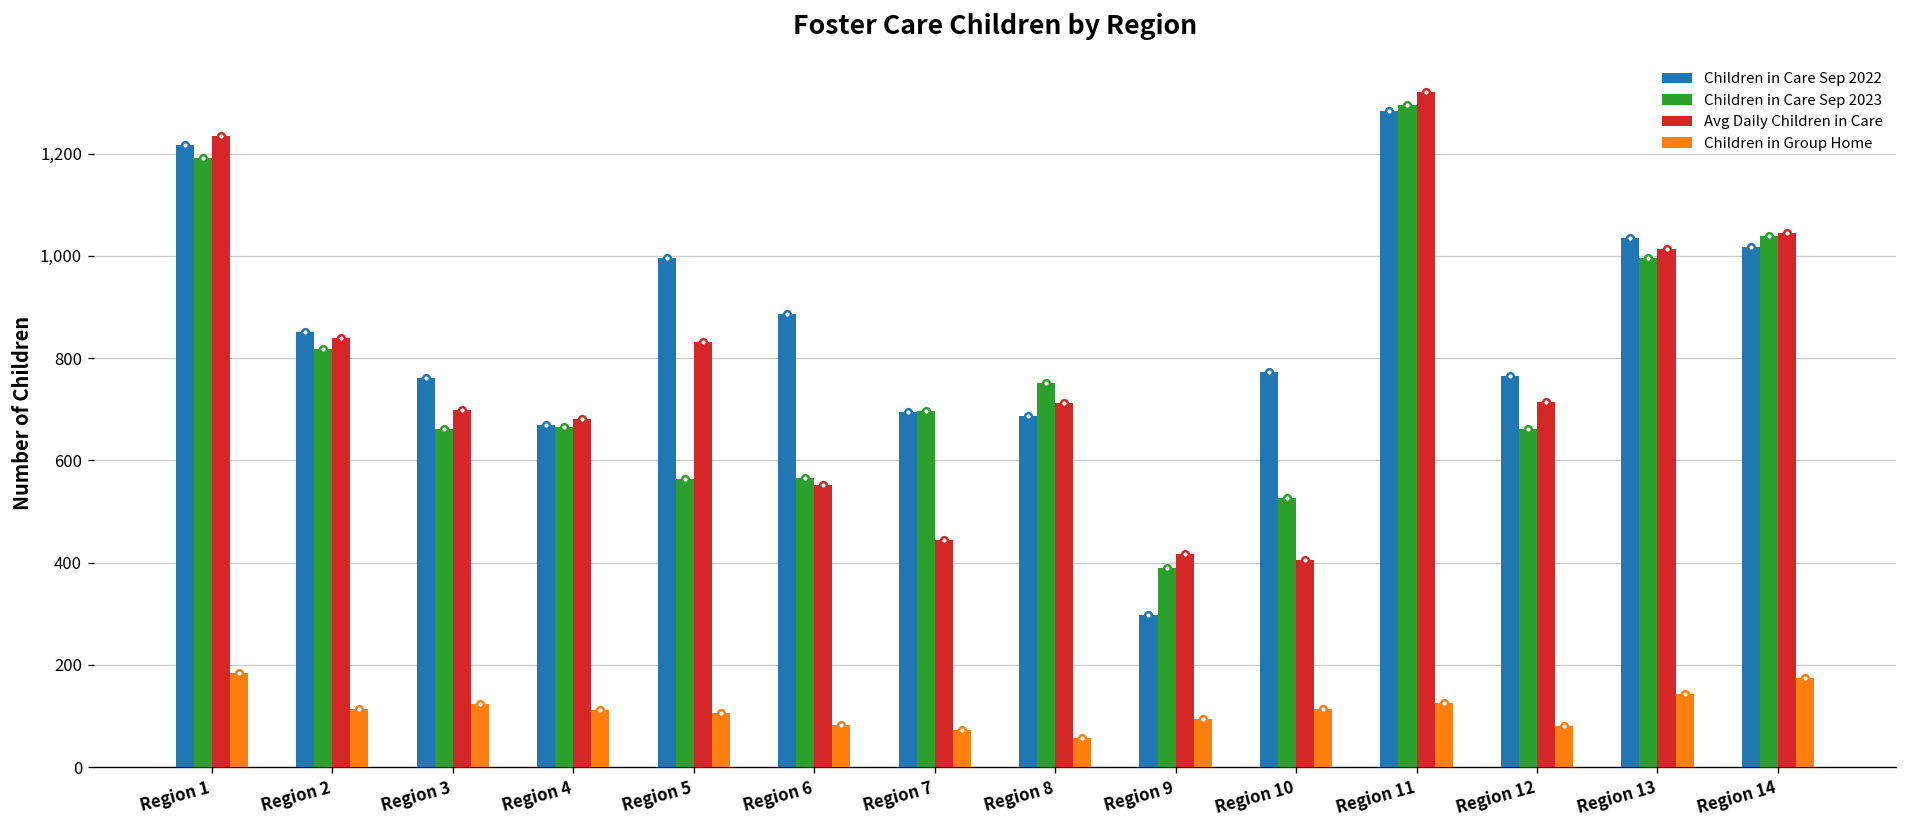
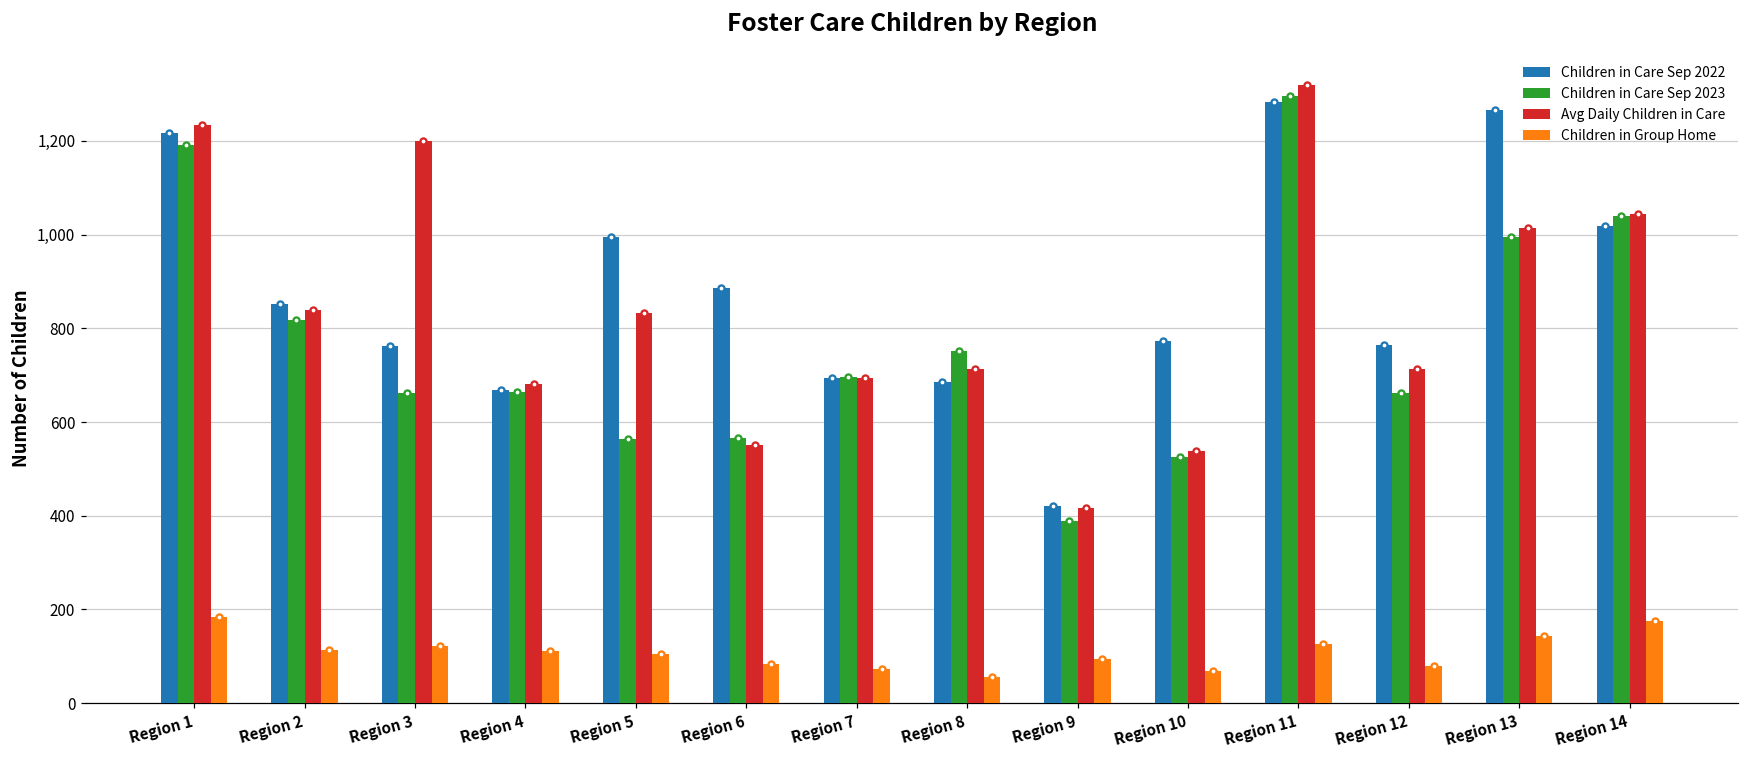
  {
    "Children in Care Sep 2022": {
      "Region 1": "1,220",
      "Region 2": "850",
      "Region 3": "760",
      "Region 4": "670",
      "Region 5": "1,000",
      "Region 6": "890",
      "Region 7": "700",
      "Region 8": "690",
-     "Region 9": "300",
+     "Region 9": "420",
      "Region 10": "770",
      "Region 11": "1,280",
      "Region 12": "770",
-     "Region 13": "1,040",
+     "Region 13": "1,270",
      "Region 14": "1,020"
    },
    "Children in Care Sep 2023": {
      "Region 1": "1,190",
      "Region 2": "820",
      "Region 3": "660",
      "Region 4": "670",
      "Region 5": "560",
      "Region 6": "570",
      "Region 7": "700",
      "Region 8": "750",
      "Region 9": "390",
      "Region 10": "530",
      "Region 11": "1,300",
      "Region 12": "660",
      "Region 13": "1,000",
      "Region 14": "1,040"
    },
    "Avg Daily Children in Care": {
      "Region 1": "1,230",
      "Region 2": "840",
-     "Region 3": "700",
+     "Region 3": "1,200",
      "Region 4": "680",
      "Region 5": "830",
      "Region 6": "550",
-     "Region 7": "450",
+     "Region 7": "690",
      "Region 8": "710",
      "Region 9": "420",
-     "Region 10": "410",
+     "Region 10": "540",
      "Region 11": "1,320",
      "Region 12": "710",
      "Region 13": "1,010",
      "Region 14": "1,050"
    },
    "Children in Group Home": {
      "Region 1": "180",
      "Region 2": "110",
      "Region 3": "120",
      "Region 4": "110",
      "Region 5": "110",
      "Region 6": "80",
      "Region 7": "70",
      "Region 8": "60",
      "Region 9": "100",
-     "Region 10": "110",
+     "Region 10": "70",
      "Region 11": "130",
      "Region 12": "80",
      "Region 13": "140",
      "Region 14": "180"
    }
  }
